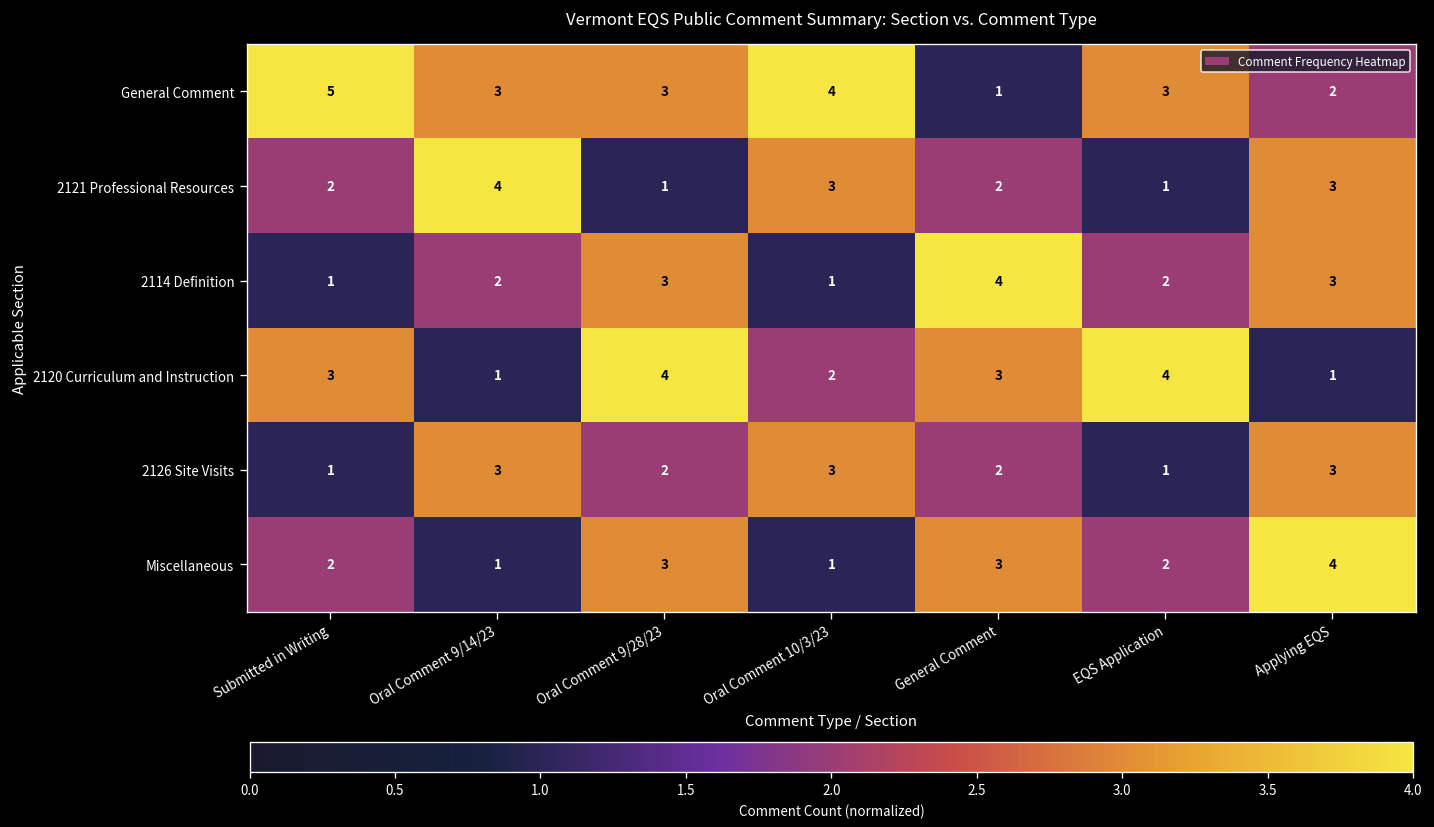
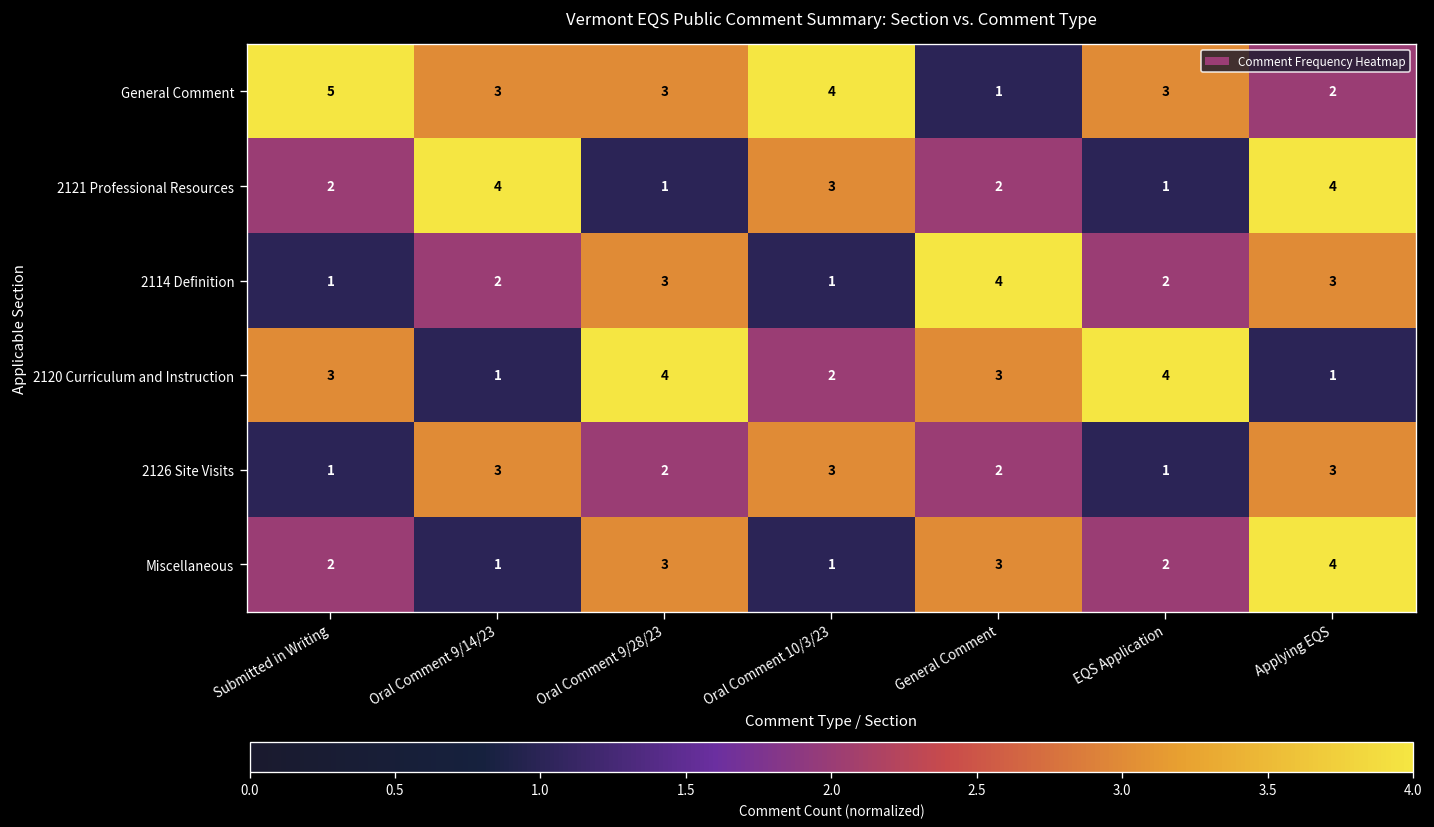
  {
    "General Comment": {
      "Submitted in Writing": 5,
      "Oral Comment 9/14/23": 3,
      "Oral Comment 9/28/23": 3,
      "Oral Comment 10/3/23": 4,
      "General Comment": 1,
      "EQS Application": 3,
      "Applying EQS": 2
    },
    "2121 Professional Resources": {
      "Submitted in Writing": 2,
      "Oral Comment 9/14/23": 4,
      "Oral Comment 9/28/23": 1,
      "Oral Comment 10/3/23": 3,
      "General Comment": 2,
      "EQS Application": 1,
-     "Applying EQS": 3
+     "Applying EQS": 4
    },
    "2114 Definition": {
      "Submitted in Writing": 1,
      "Oral Comment 9/14/23": 2,
      "Oral Comment 9/28/23": 3,
      "Oral Comment 10/3/23": 1,
      "General Comment": 4,
      "EQS Application": 2,
      "Applying EQS": 3
    },
    "2120 Curriculum and Instruction": {
      "Submitted in Writing": 3,
      "Oral Comment 9/14/23": 1,
      "Oral Comment 9/28/23": 4,
      "Oral Comment 10/3/23": 2,
      "General Comment": 3,
      "EQS Application": 4,
      "Applying EQS": 1
    },
    "2126 Site Visits": {
      "Submitted in Writing": 1,
      "Oral Comment 9/14/23": 3,
      "Oral Comment 9/28/23": 2,
      "Oral Comment 10/3/23": 3,
      "General Comment": 2,
      "EQS Application": 1,
      "Applying EQS": 3
    },
    "Miscellaneous": {
      "Submitted in Writing": 2,
      "Oral Comment 9/14/23": 1,
      "Oral Comment 9/28/23": 3,
      "Oral Comment 10/3/23": 1,
      "General Comment": 3,
      "EQS Application": 2,
      "Applying EQS": 4
    }
  }
